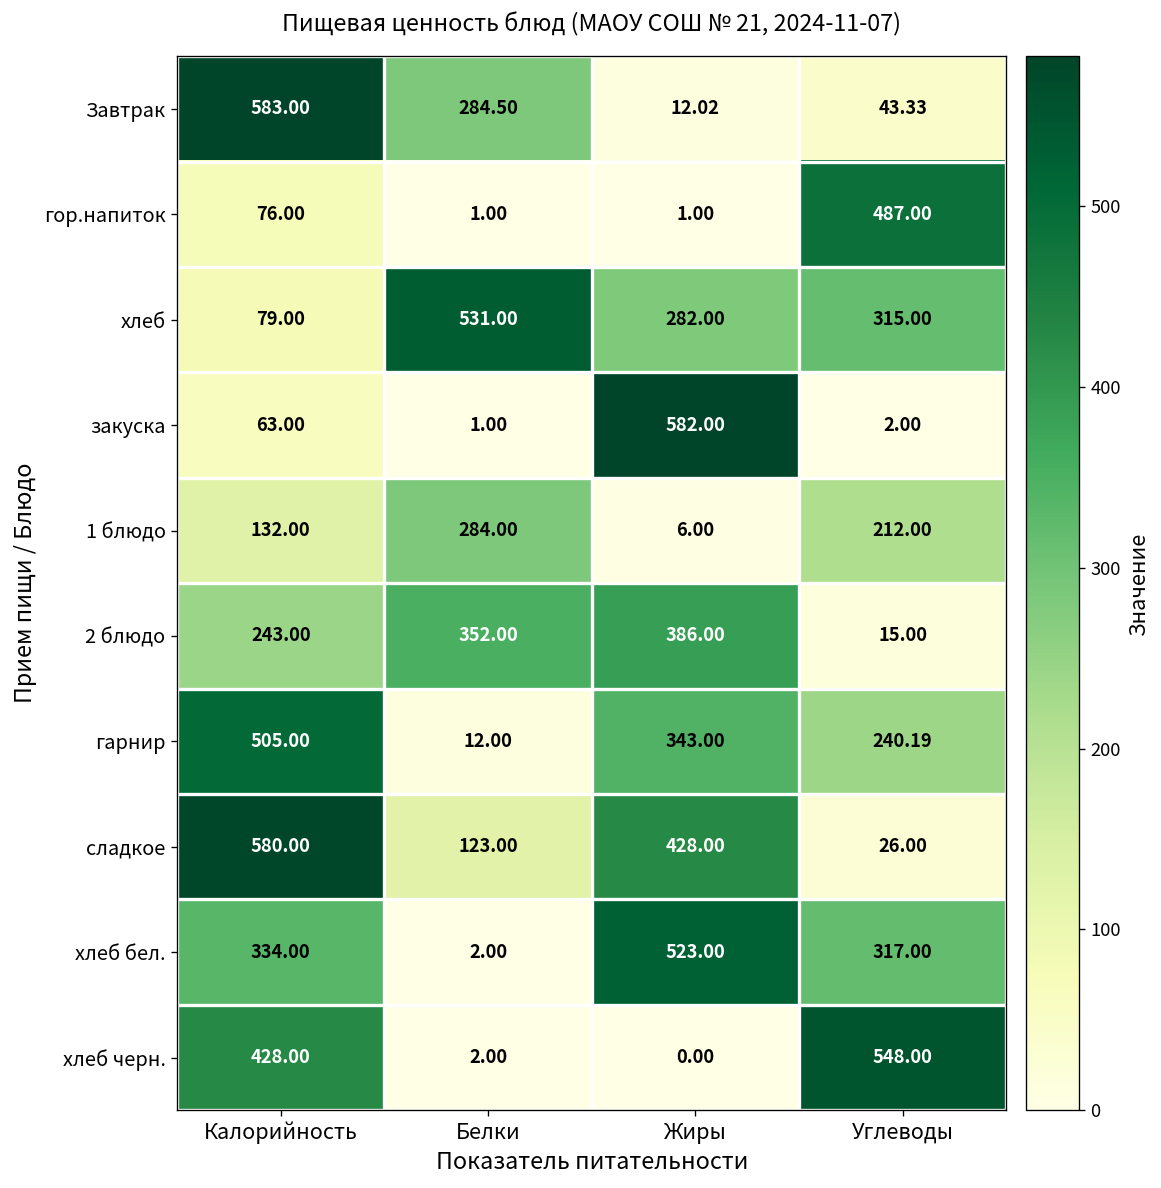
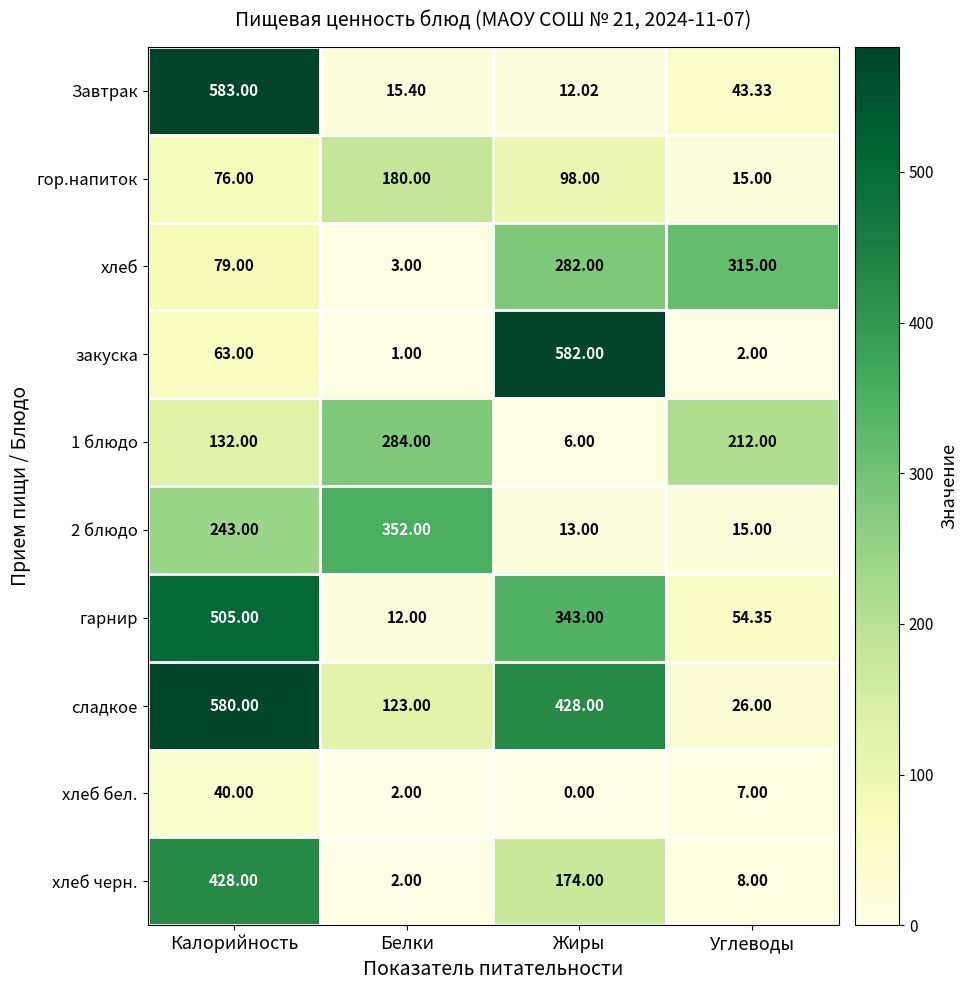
  {
    "Завтрак": {
      "Калорийность": 583.00,
-     "Белки": 284.50,
+     "Белки": 15.40,
      "Жиры": 12.02,
      "Углеводы": 43.33
    },
    "гор.напиток": {
      "Калорийность": 76.00,
-     "Белки": 1.00,
-     "Жиры": 1.00,
-     "Углеводы": 487.00
+     "Белки": 180.00,
+     "Жиры": 98.00,
+     "Углеводы": 15.00
    },
    "хлеб": {
      "Калорийность": 79.00,
-     "Белки": 531.00,
+     "Белки": 3.00,
      "Жиры": 282.00,
      "Углеводы": 315.00
    },
    "закуска": {
      "Калорийность": 63.00,
      "Белки": 1.00,
      "Жиры": 582.00,
      "Углеводы": 2.00
    },
    "1 блюдо": {
      "Калорийность": 132.00,
      "Белки": 284.00,
      "Жиры": 6.00,
      "Углеводы": 212.00
    },
    "2 блюдо": {
      "Калорийность": 243.00,
      "Белки": 352.00,
-     "Жиры": 386.00,
+     "Жиры": 13.00,
      "Углеводы": 15.00
    },
    "гарнир": {
      "Калорийность": 505.00,
      "Белки": 12.00,
      "Жиры": 343.00,
-     "Углеводы": 240.19
+     "Углеводы": 54.35
    },
    "сладкое": {
      "Калорийность": 580.00,
      "Белки": 123.00,
      "Жиры": 428.00,
      "Углеводы": 26.00
    },
    "хлеб бел.": {
-     "Калорийность": 334.00,
+     "Калорийность": 40.00,
      "Белки": 2.00,
-     "Жиры": 523.00,
-     "Углеводы": 317.00
+     "Жиры": 0.00,
+     "Углеводы": 7.00
    },
    "хлеб черн.": {
      "Калорийность": 428.00,
      "Белки": 2.00,
-     "Жиры": 0.00,
-     "Углеводы": 548.00
+     "Жиры": 174.00,
+     "Углеводы": 8.00
    }
  }
